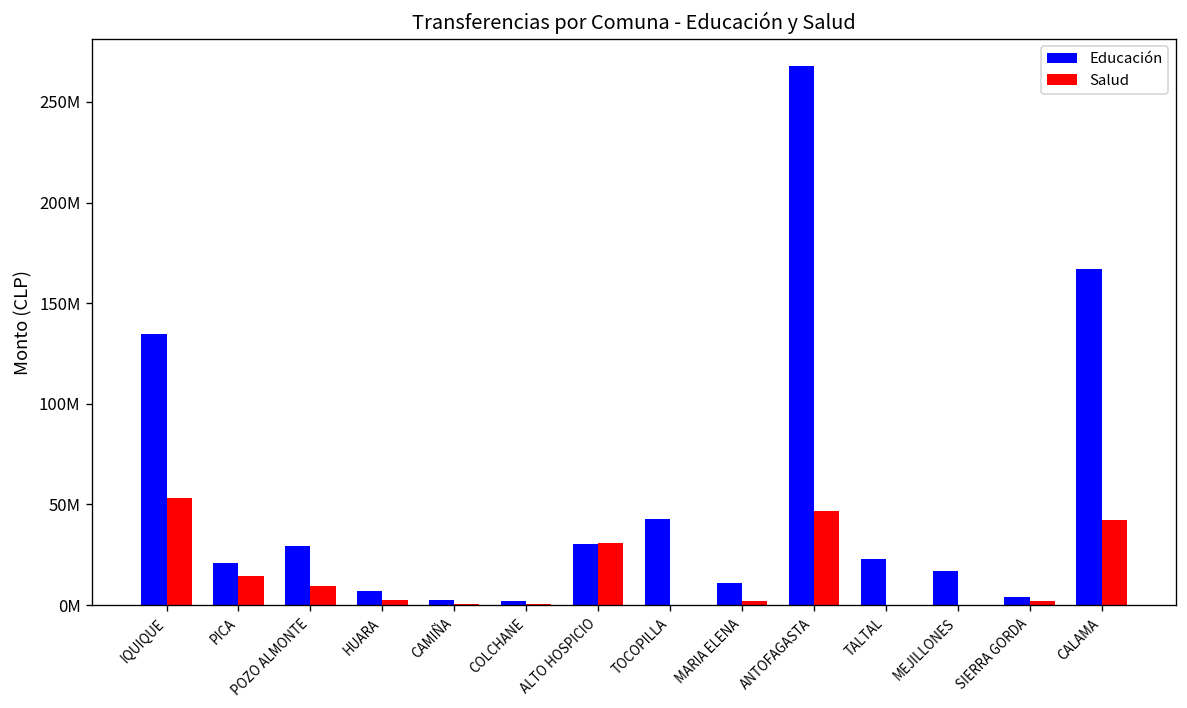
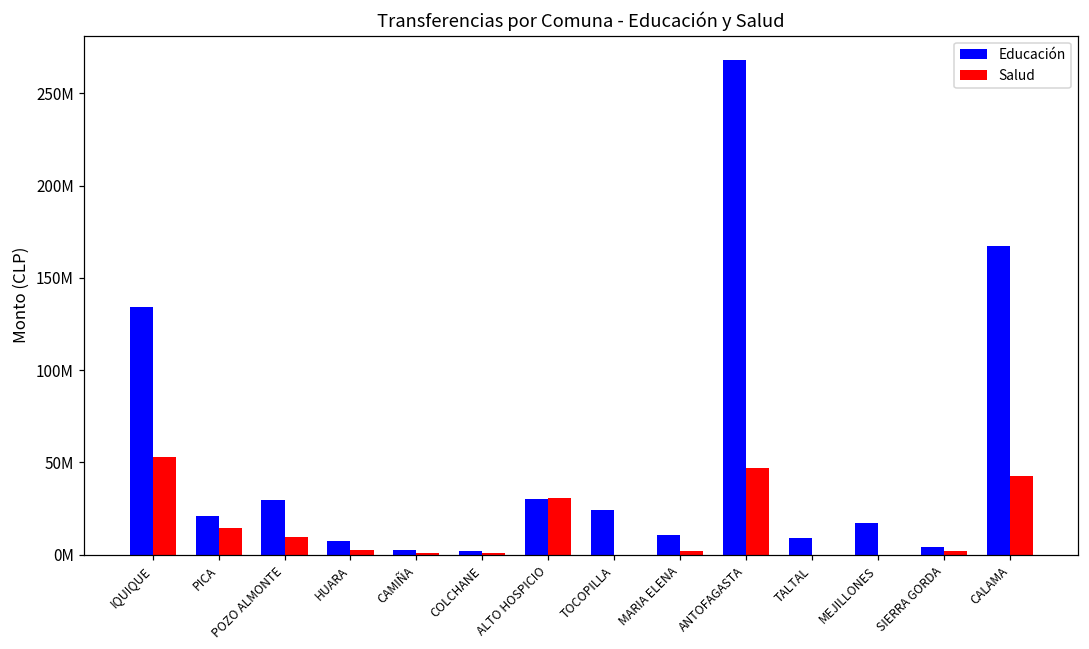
  {
    "Educación": {
      "IQUIQUE": 134000000,
      "PICA": 21000000,
      "POZO ALMONTE": 30000000,
      "HUARA": 7000000,
      "CAMIÑA": 3000000,
      "COLCHANE": 2000000,
      "ALTO HOSPICIO": 30000000,
-     "TOCOPILLA": 43000000,
+     "TOCOPILLA": 24000000,
      "MARIA ELENA": 11000000,
      "ANTOFAGASTA": 268000000,
-     "TALTAL": 23000000,
+     "TALTAL": 9000000,
      "MEJILLONES": 17000000,
      "SIERRA GORDA": 4000000,
      "CALAMA": 167000000
    },
    "Salud": {
      "IQUIQUE": 53000000,
      "PICA": 15000000,
      "POZO ALMONTE": 10000000,
      "HUARA": 2000000,
      "ALTO HOSPICIO": 31000000,
      "TOCOPILLA": 0,
      "MARIA ELENA": 2000000,
      "ANTOFAGASTA": 47000000,
      "TALTAL": 0,
      "MEJILLONES": 0,
      "SIERRA GORDA": 2000000,
      "CALAMA": 43000000
    }
  }
